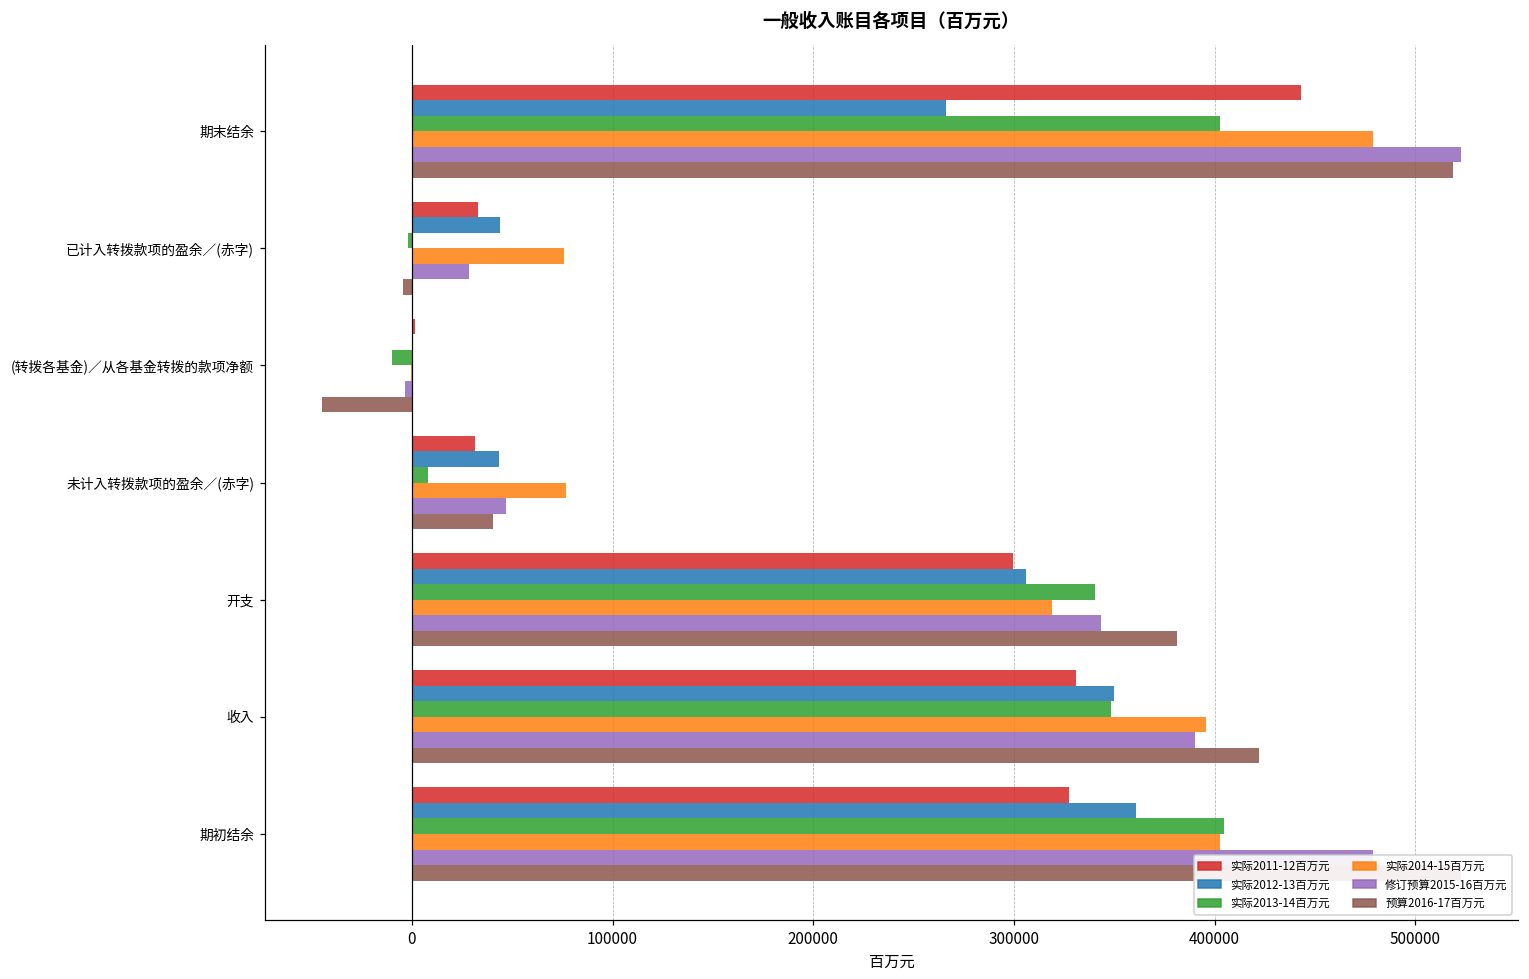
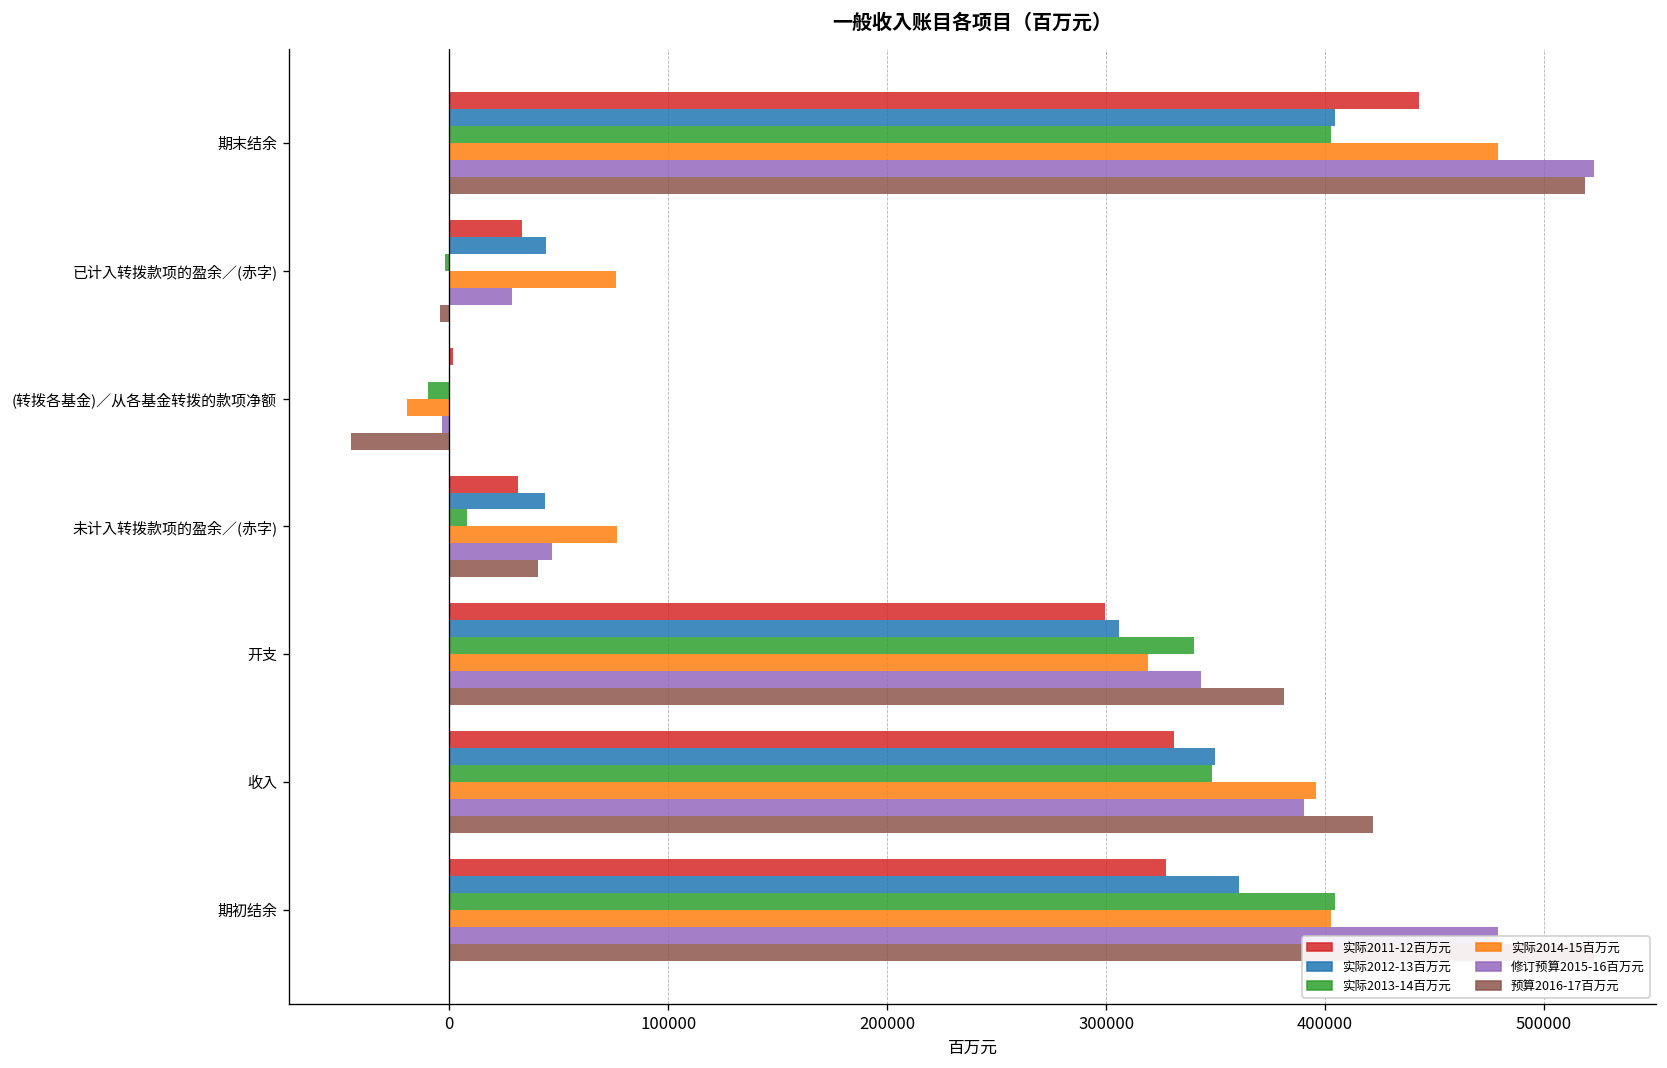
  {
    "实际2011-12百万元": {
      "期末结余": 443000,
      "已计入转拨款项的盈余／(赤字)": 33000,
      "(转拨各基金)／从各基金转拨的款项净额": 2000,
      "未计入转拨款项的盈余／(赤字)": 31000,
      "开支": 300000,
      "收入": 331000,
      "期初结余": 328000
    },
    "实际2012-13百万元": {
-     "期末结余": 266000,
+     "期末结余": 405000,
      "已计入转拨款项的盈余／(赤字)": 44000,
      "未计入转拨款项的盈余／(赤字)": 44000,
      "开支": 306000,
      "收入": 350000,
      "期初结余": 361000
    },
    "实际2013-14百万元": {
      "期末结余": 403000,
      "已计入转拨款项的盈余／(赤字)": -2000,
      "(转拨各基金)／从各基金转拨的款项净额": -10000,
      "未计入转拨款项的盈余／(赤字)": 8000,
      "开支": 340000,
      "收入": 348000,
      "期初结余": 405000
    },
    "实际2014-15百万元": {
      "期末结余": 479000,
      "已计入转拨款项的盈余／(赤字)": 76000,
-     "(转拨各基金)／从各基金转拨的款项净额": -1000,
+     "(转拨各基金)／从各基金转拨的款项净额": -19000,
      "未计入转拨款项的盈余／(赤字)": 77000,
      "开支": 319000,
      "收入": 396000,
      "期初结余": 403000
    },
    "修订预算2015-16百万元": {
      "期末结余": 523000,
      "已计入转拨款项的盈余／(赤字)": 29000,
      "(转拨各基金)／从各基金转拨的款项净额": -3000,
      "未计入转拨款项的盈余／(赤字)": 47000,
      "开支": 343000,
      "收入": 390000,
      "期初结余": 479000
    },
    "预算2016-17百万元": {
      "期末结余": 519000,
      "已计入转拨款项的盈余／(赤字)": -4000,
      "(转拨各基金)／从各基金转拨的款项净额": -45000,
      "未计入转拨款项的盈余／(赤字)": 41000,
      "开支": 381000,
      "收入": 422000
    }
  }
